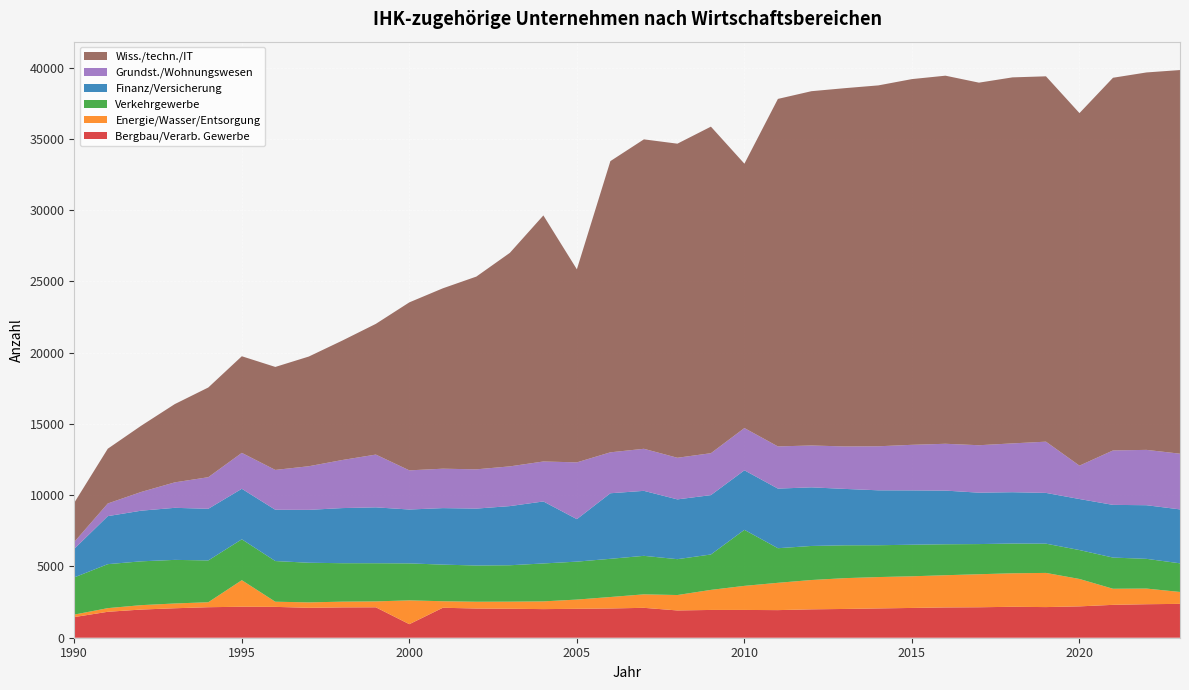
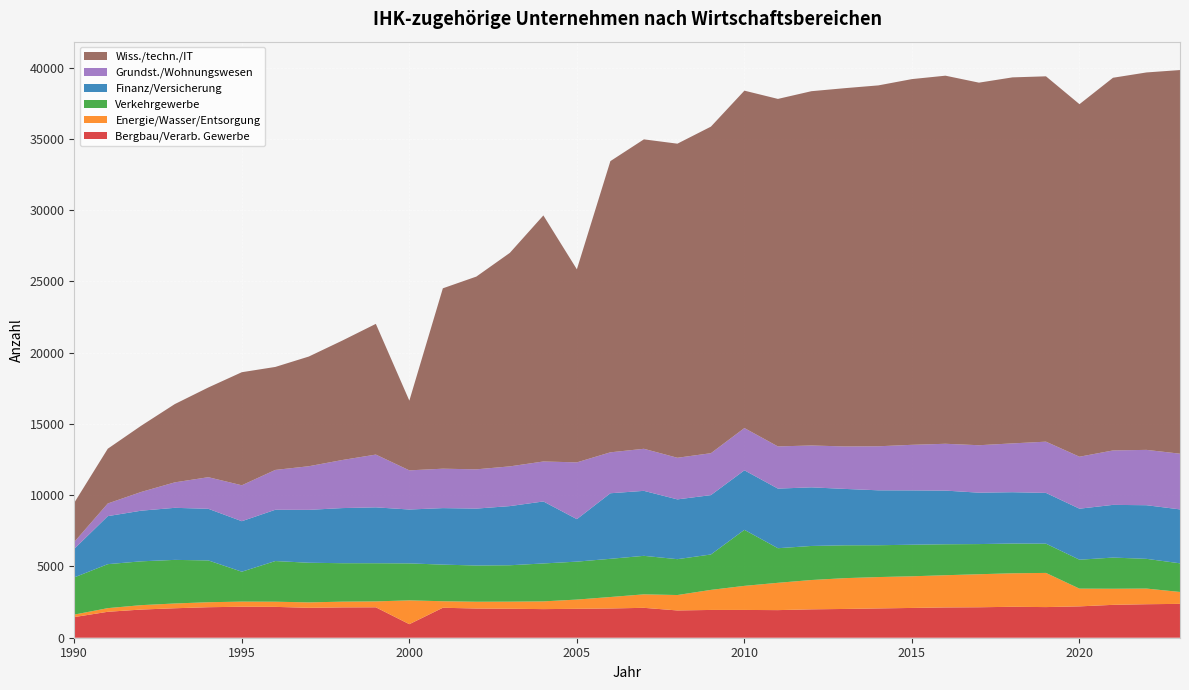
  {
    "Bergbau/Verarb. Gewerbe": {
      "1995": 2200,
      "2000": 1000,
      "2005": 2000,
      "2010": 2000,
      "2015": 2100,
      "2020": 2200
    },
    "Energie/Wasser/Entsorgung": {
-     "1995": 1900,
+     "1995": 400,
      "2000": 1700,
      "2005": 600,
      "2010": 1700,
      "2015": 2200,
-     "2020": 1900
+     "2020": 1200
    },
    "Verkehrgewerbe": {
      "1990": 2600,
-     "1995": 2900,
+     "1995": 2100,
      "2000": 2600,
      "2005": 2700,
      "2010": 3900,
      "2015": 2200,
      "2020": 2000
    },
    "Finanz/Versicherung": {
      "1990": 2000,
      "1995": 3500,
      "2000": 3800,
      "2005": 3000,
      "2010": 4200,
      "2015": 3800,
      "2020": 3600
    },
    "Grundst./Wohnungswesen": {
      "1990": 500,
      "1995": 2500,
      "2000": 2700,
      "2005": 4000,
      "2010": 3000,
      "2015": 3200,
-     "2020": 2300
+     "2020": 3600
    },
    "Wiss./techn./IT": {
      "1990": 2800,
-     "1995": 6800,
-     "2000": 11800,
+     "1995": 7900,
+     "2000": 4900,
      "2005": 13500,
-     "2010": 18600,
+     "2010": 23700,
      "2015": 25700,
      "2020": 24700
    }
  }
